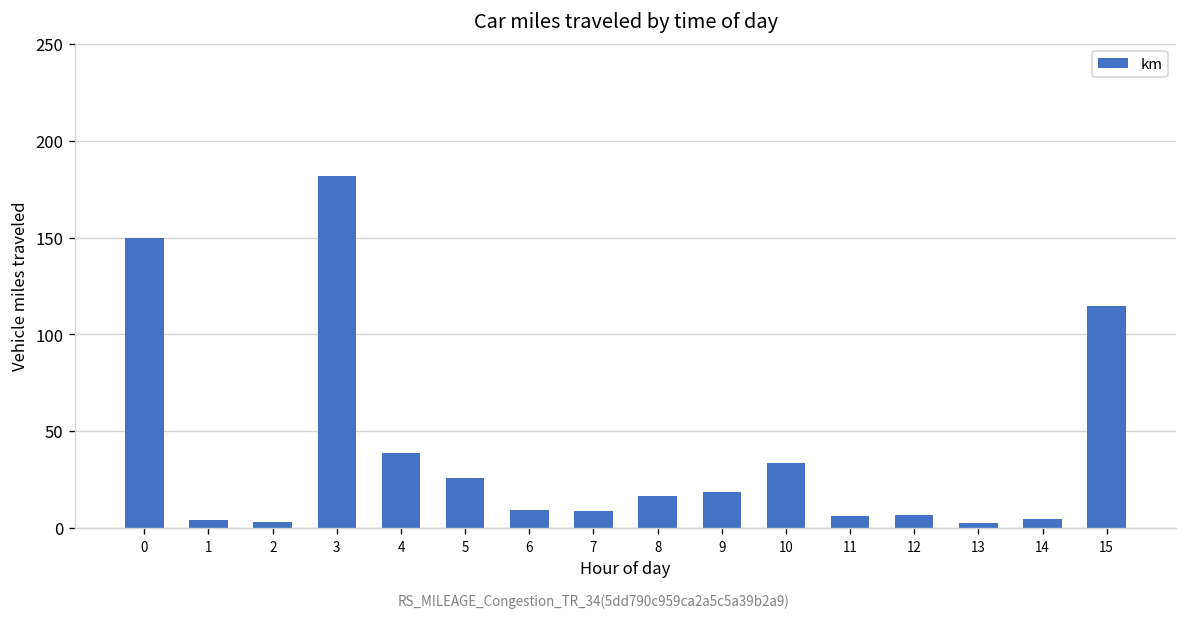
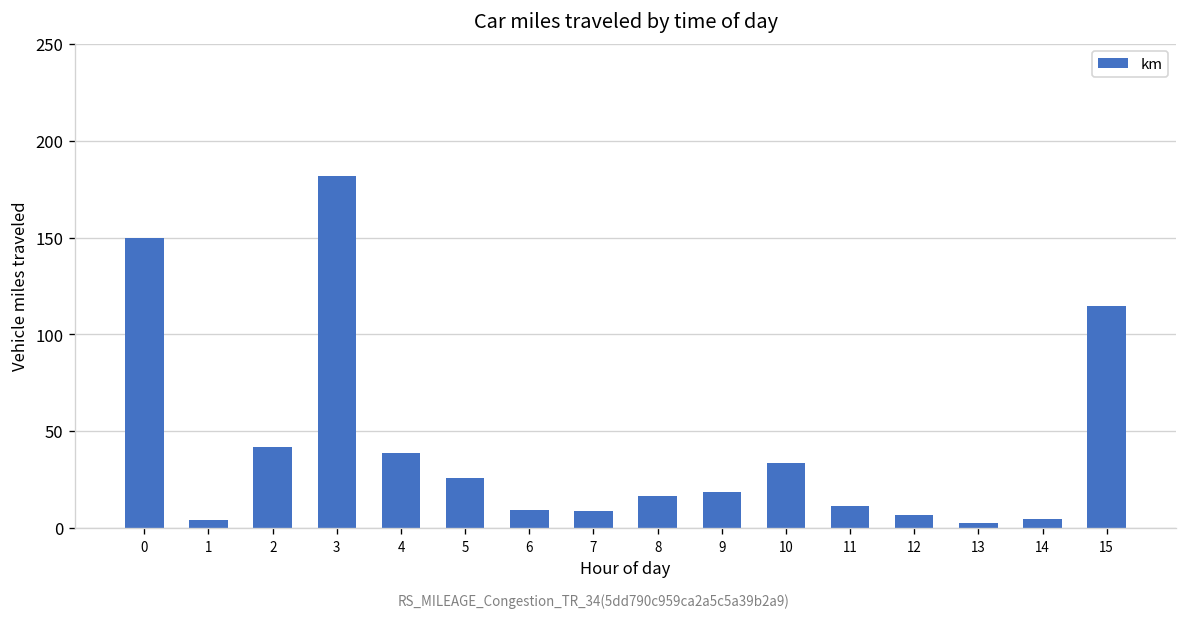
  {
    "0": 150,
    "1": 4,
-   "2": 3,
+   "2": 42,
    "3": 182,
    "4": 39,
    "5": 26,
    "6": 9,
    "7": 9,
    "8": 17,
    "9": 19,
    "10": 33,
-   "11": 6,
+   "11": 11,
    "12": 7,
    "13": 3,
    "14": 5,
    "15": 115
  }
